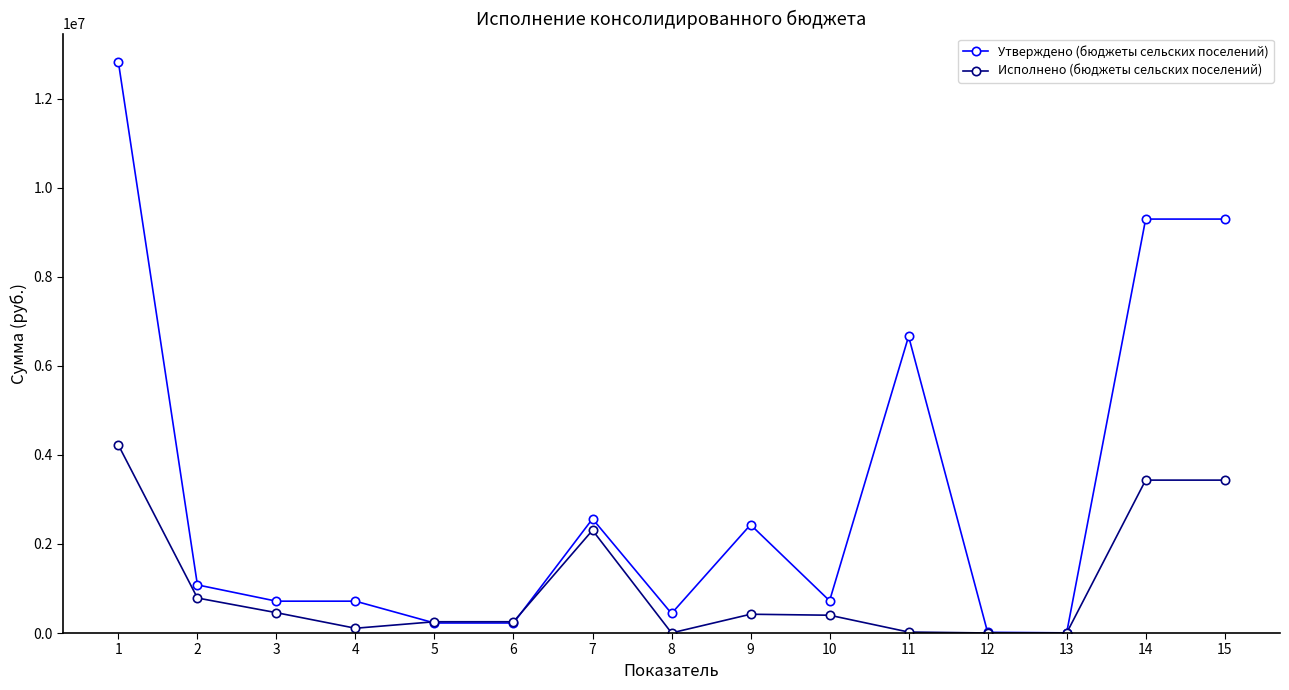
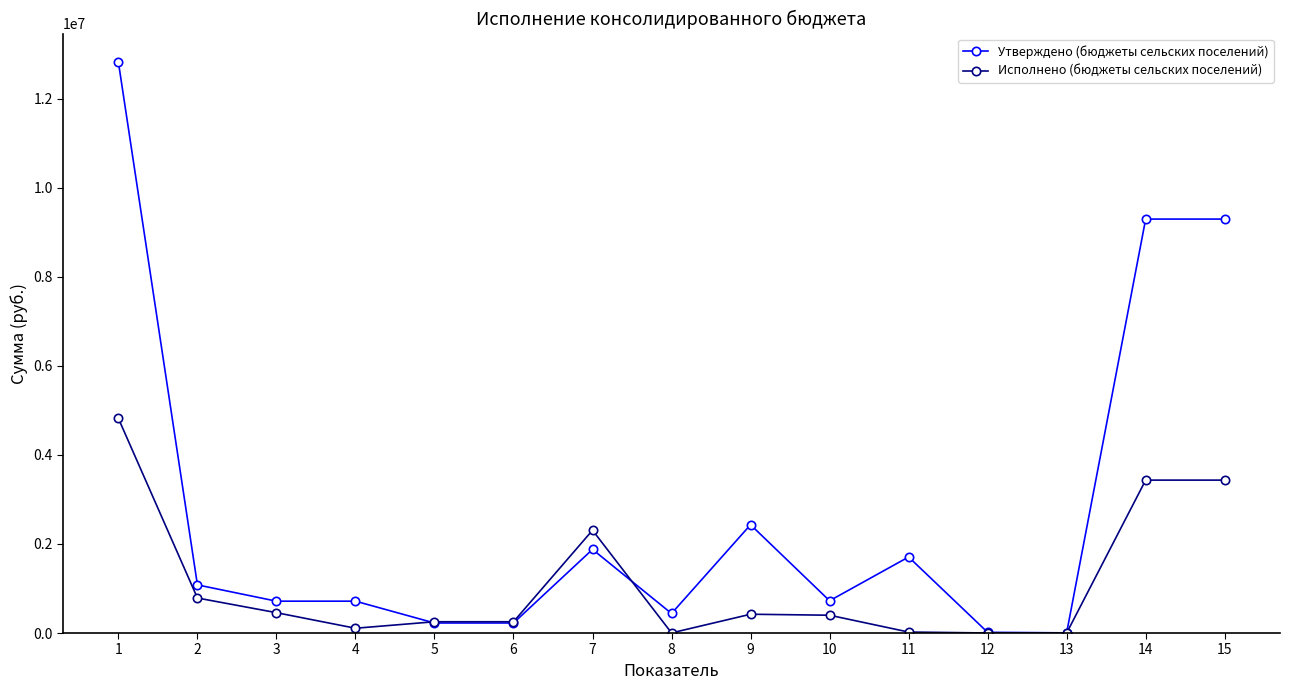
  {
    "Утверждено (бюджеты сельских поселений)": {
      "1": 12800000,
      "2": 1100000,
      "3": 700000,
      "4": 700000,
-     "7": 2600000,
+     "7": 1900000,
      "8": 400000,
      "9": 2400000,
      "10": 700000,
-     "11": 6700000,
+     "11": 1700000,
      "14": 9300000,
      "15": 9300000
    },
    "Исполнено (бюджеты сельских поселений)": {
-     "1": 4200000,
+     "1": 4800000,
      "2": 800000,
      "3": 500000,
      "4": 100000,
      "7": 2300000,
      "8": 0,
      "9": 400000,
      "10": 400000,
      "11": 0,
      "14": 3400000,
      "15": 3400000
    }
  }
